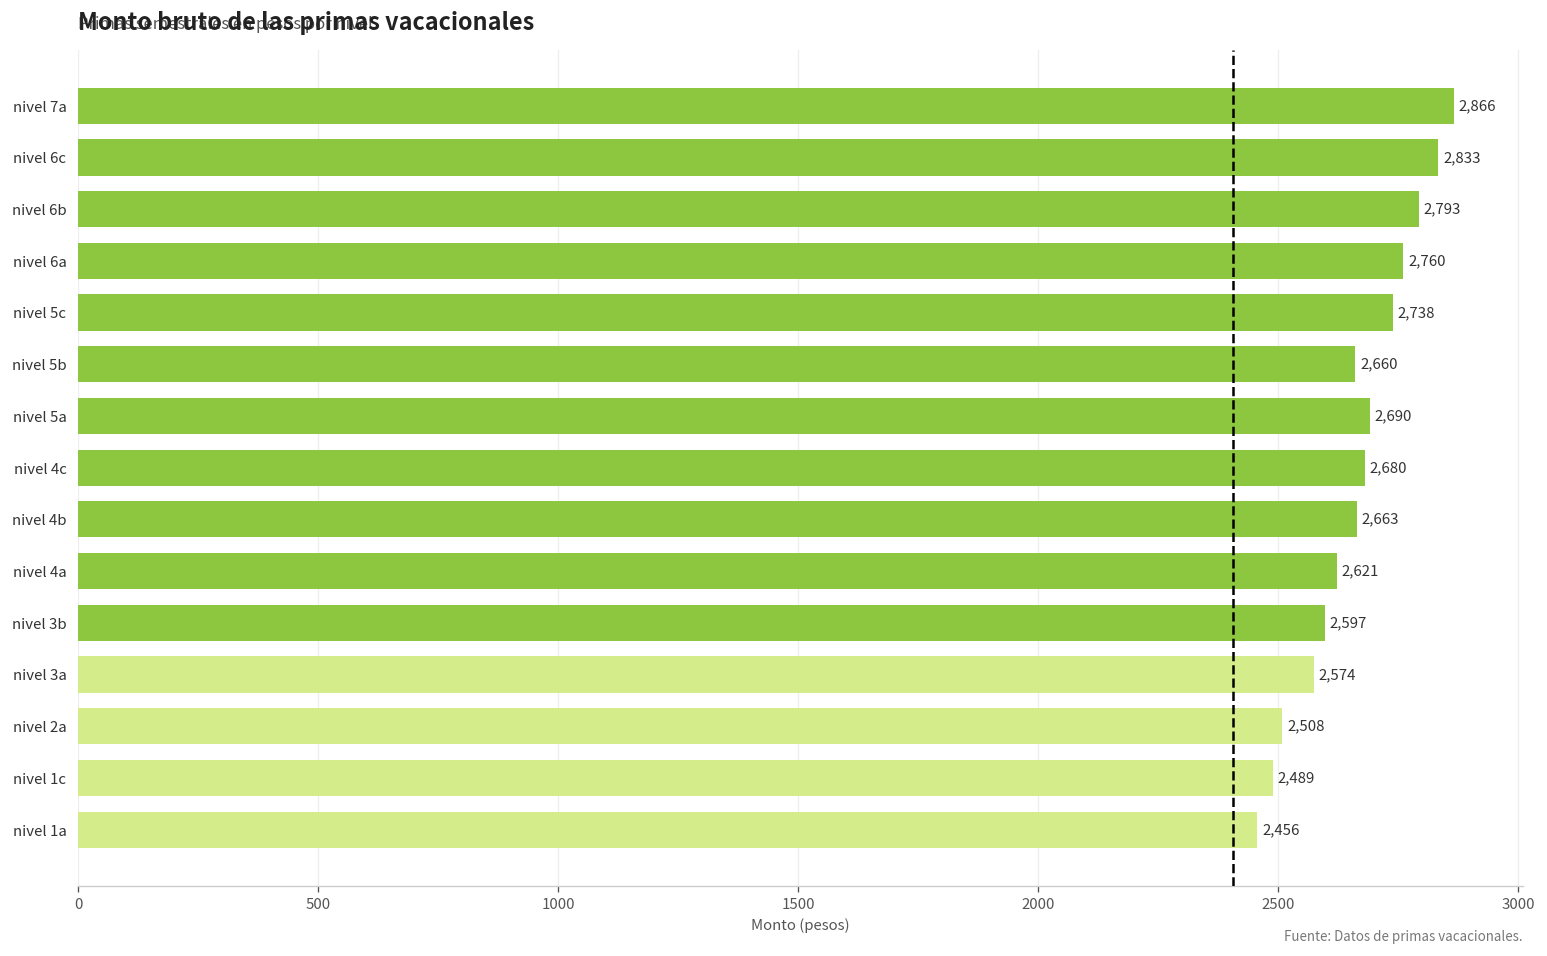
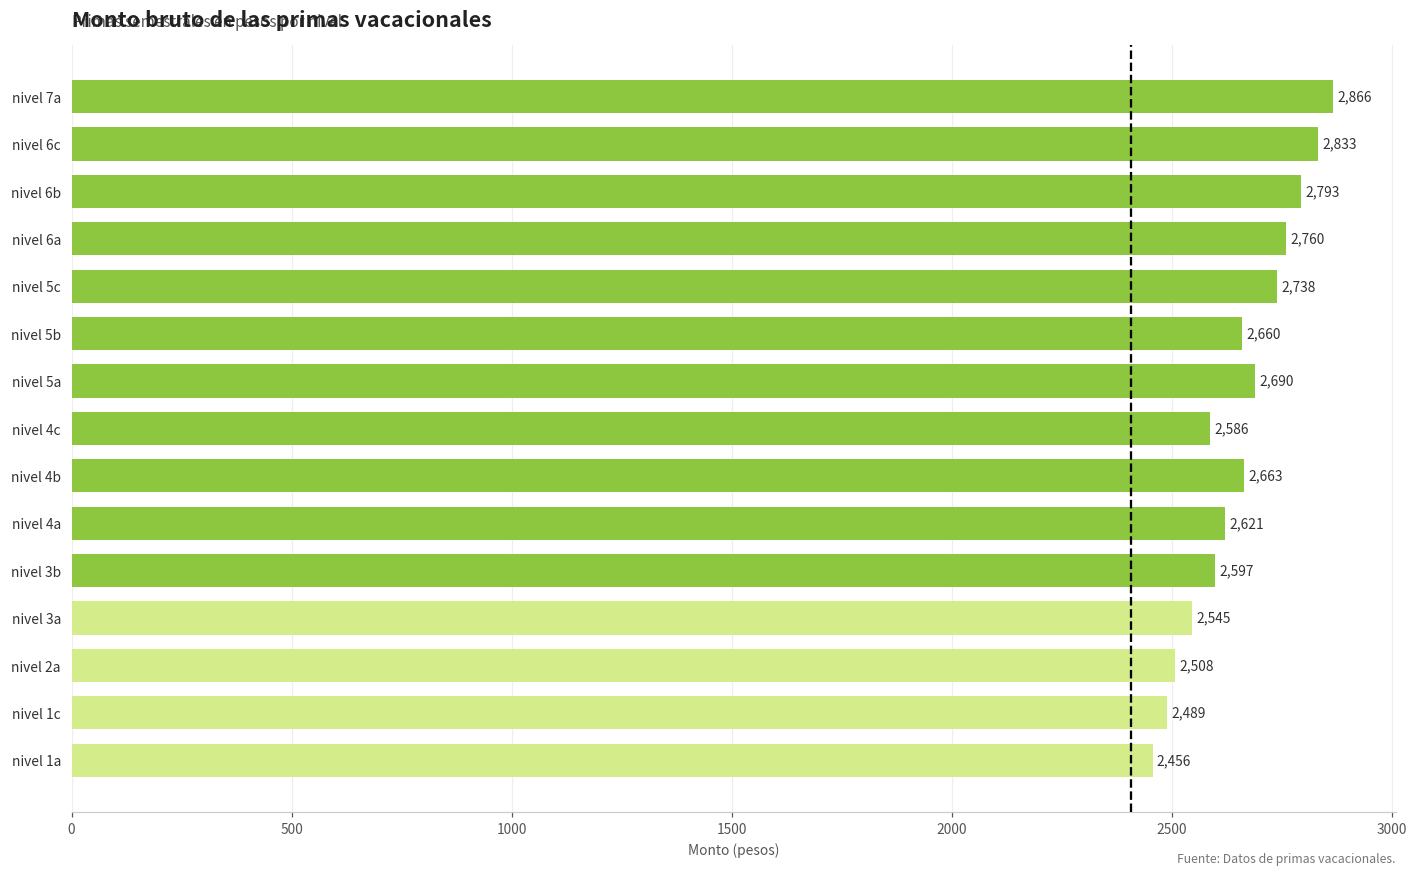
  {
    "nivel 7a": "2,866",
    "nivel 6c": "2,833",
    "nivel 6b": "2,793",
    "nivel 6a": "2,760",
    "nivel 5c": "2,738",
    "nivel 5b": "2,660",
    "nivel 5a": "2,690",
-   "nivel 4c": "2,680",
+   "nivel 4c": "2,586",
    "nivel 4b": "2,663",
    "nivel 4a": "2,621",
    "nivel 3b": "2,597",
-   "nivel 3a": "2,574",
+   "nivel 3a": "2,545",
    "nivel 2a": "2,508",
    "nivel 1c": "2,489",
    "nivel 1a": "2,456"
  }
